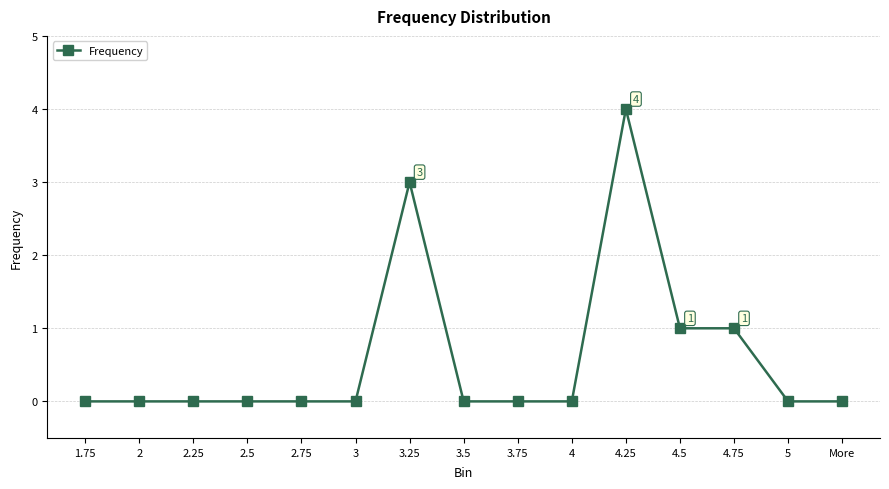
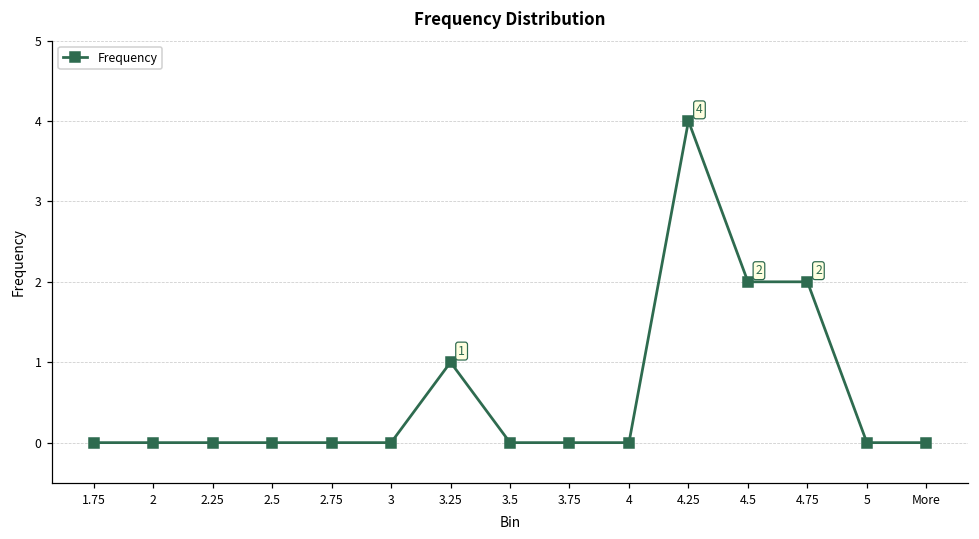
  {
-   "3.25": 3,
-   "4.5": 1,
-   "4.75": 1
+   "3.25": 1,
+   "4.5": 2,
+   "4.75": 2
  }
